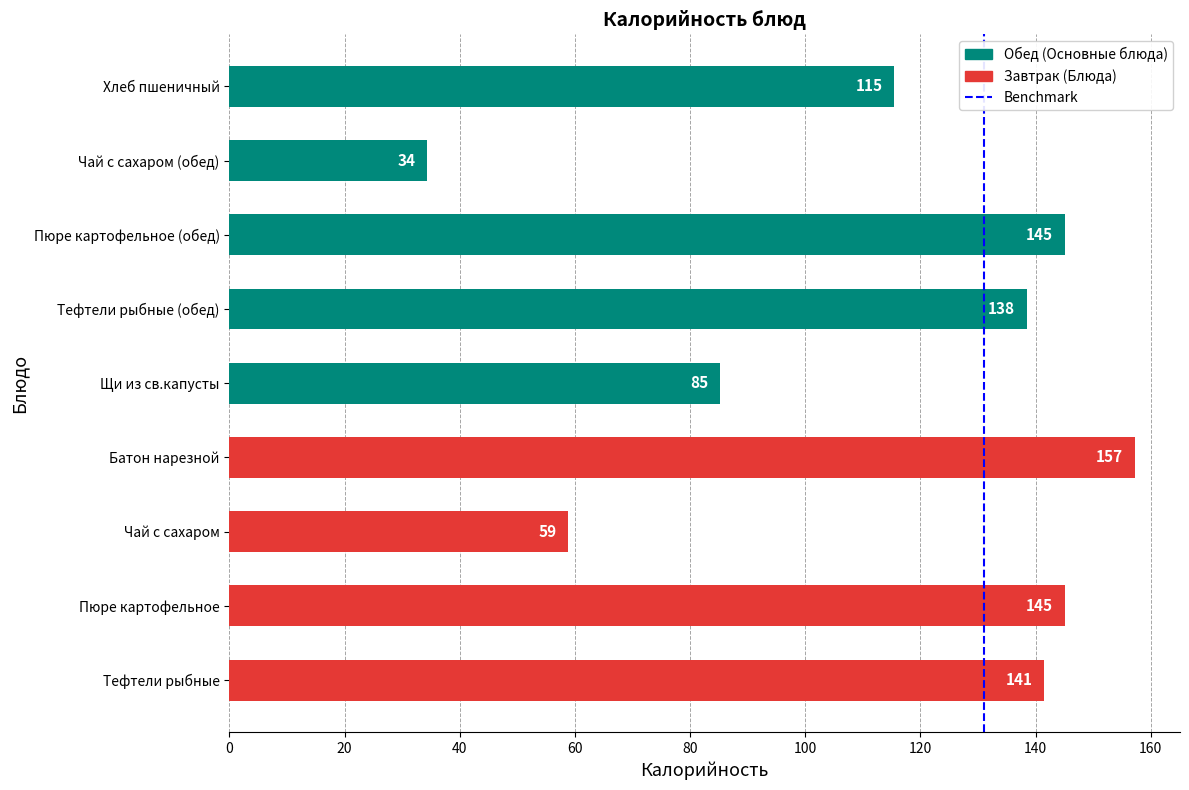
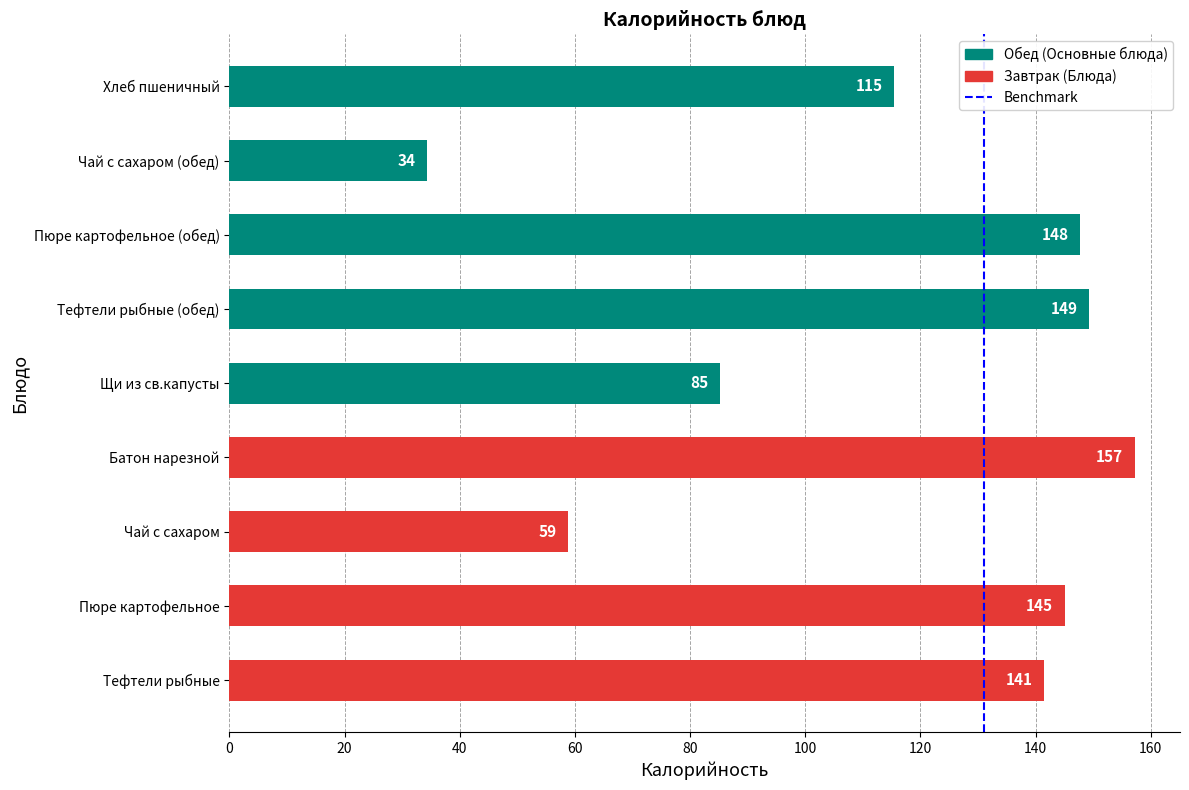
  {
    "Хлеб пшеничный": 115,
    "Чай с сахаром (обед)": 34,
-   "Пюре картофельное (обед)": 145,
-   "Тефтели рыбные (обед)": 138,
+   "Пюре картофельное (обед)": 148,
+   "Тефтели рыбные (обед)": 149,
    "Щи из св.капусты": 85,
    "Батон нарезной": 157,
    "Чай с сахаром": 59,
    "Пюре картофельное": 145,
    "Тефтели рыбные": 141
  }
